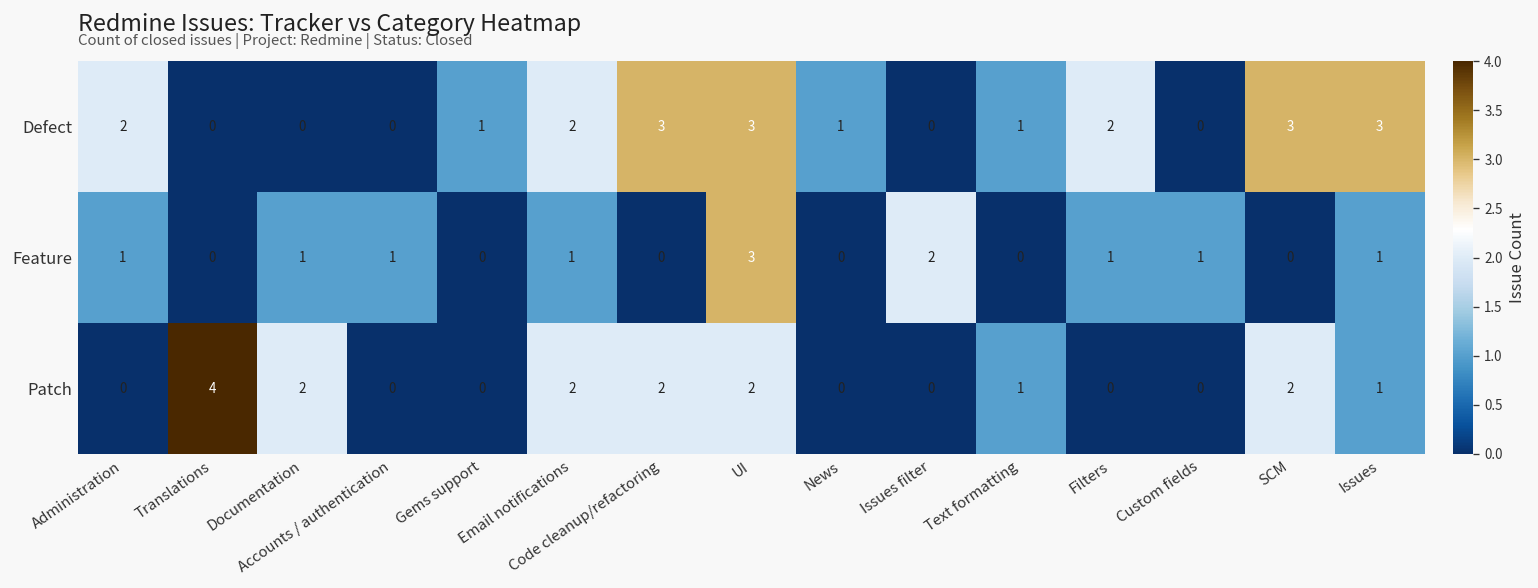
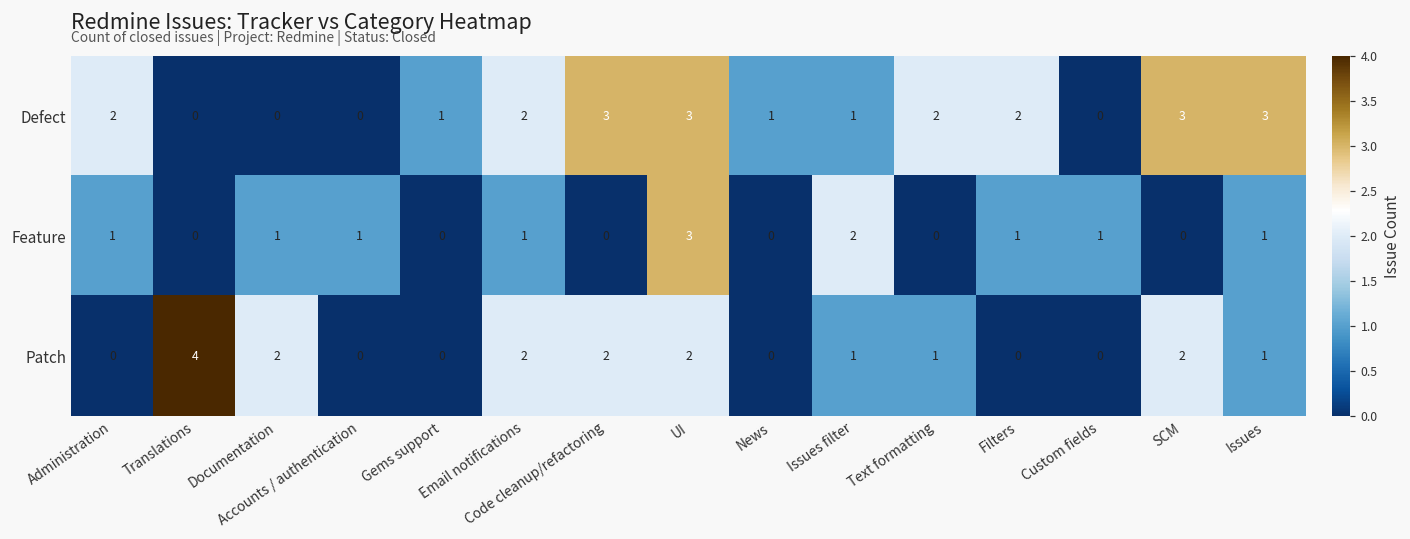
  {
    "Defect": {
      "Administration": 2,
      "Translations": 0,
      "Documentation": 0,
      "Accounts / authentication": 0,
      "Gems support": 1,
      "Email notifications": 2,
      "Code cleanup/refactoring": 3,
      "UI": 3,
      "News": 1,
-     "Issues filter": 0,
-     "Text formatting": 1,
+     "Issues filter": 1,
+     "Text formatting": 2,
      "Filters": 2,
      "Custom fields": 0,
      "SCM": 3,
      "Issues": 3
    },
    "Feature": {
      "Administration": 1,
      "Translations": 0,
      "Documentation": 1,
      "Accounts / authentication": 1,
      "Gems support": 0,
      "Email notifications": 1,
      "Code cleanup/refactoring": 0,
      "UI": 3,
      "News": 0,
      "Issues filter": 2,
      "Text formatting": 0,
      "Filters": 1,
      "Custom fields": 1,
      "SCM": 0,
      "Issues": 1
    },
    "Patch": {
      "Administration": 0,
      "Translations": 4,
      "Documentation": 2,
      "Accounts / authentication": 0,
      "Gems support": 0,
      "Email notifications": 2,
      "Code cleanup/refactoring": 2,
      "UI": 2,
      "News": 0,
-     "Issues filter": 0,
+     "Issues filter": 1,
      "Text formatting": 1,
      "Filters": 0,
      "Custom fields": 0,
      "SCM": 2,
      "Issues": 1
    }
  }
